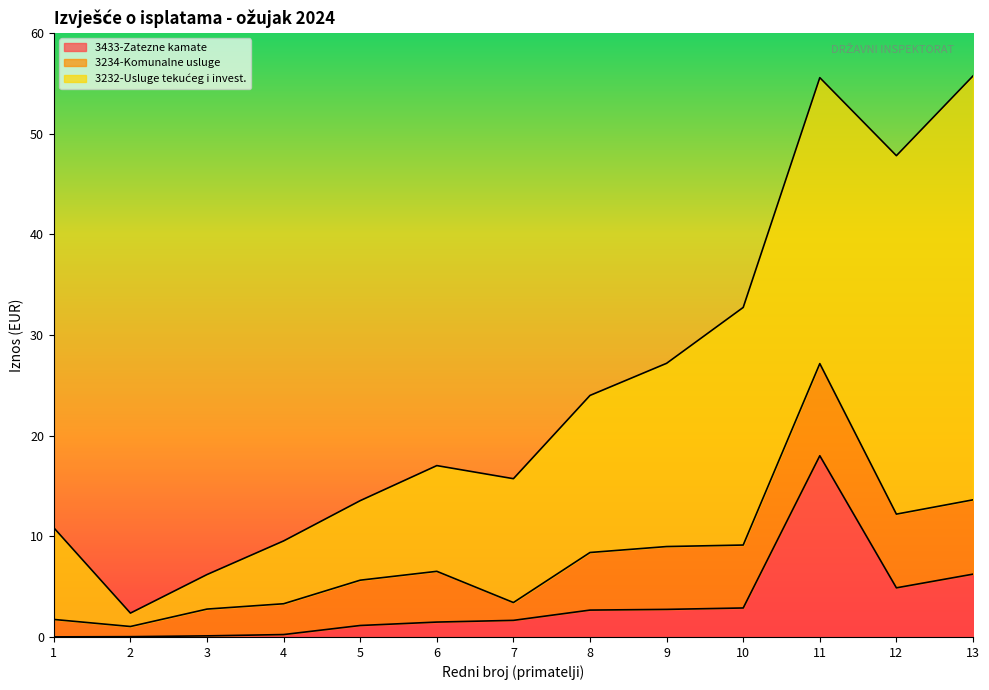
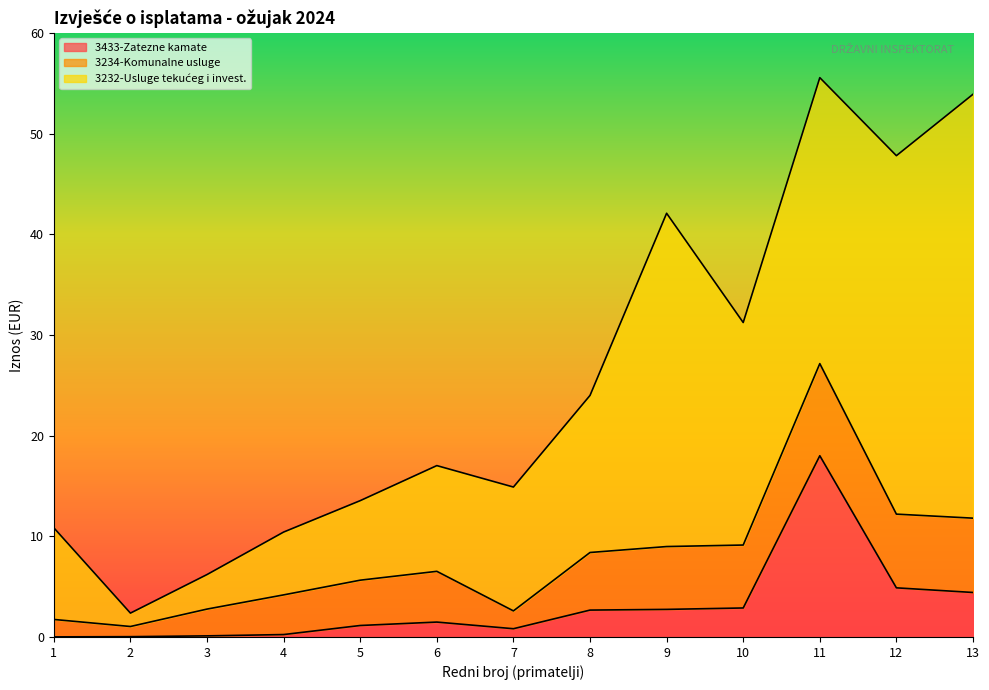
  {
    "3433-Zatezne kamate": {
      "1": 0.0,
      "2": 0.0,
      "3": 0.1,
      "4": 0.2,
      "5": 1.1,
      "6": 1.5,
-     "7": 1.7,
+     "7": 0.8,
      "8": 2.7,
      "9": 2.7,
      "10": 2.9,
      "11": 18.0,
      "12": 4.9,
-     "13": 6.2
+     "13": 4.4
    },
    "3234-Komunalne usluge": {
      "1": 1.7,
      "2": 1.0,
      "3": 2.7,
-     "4": 3.1,
+     "4": 3.9,
      "5": 4.5,
      "6": 5.0,
      "7": 1.8,
      "8": 5.7,
      "9": 6.2,
      "10": 6.2,
      "11": 9.1,
      "12": 7.3,
      "13": 7.4
    },
    "3232-Usluge tekućeg i invest.": {
      "1": 9.1,
      "2": 1.3,
      "3": 3.4,
      "4": 6.2,
      "5": 7.9,
      "6": 10.5,
      "7": 12.3,
      "8": 15.6,
-     "9": 18.2,
-     "10": 23.6,
+     "9": 33.1,
+     "10": 22.1,
      "11": 28.4,
      "12": 35.6,
      "13": 42.1
    }
  }
